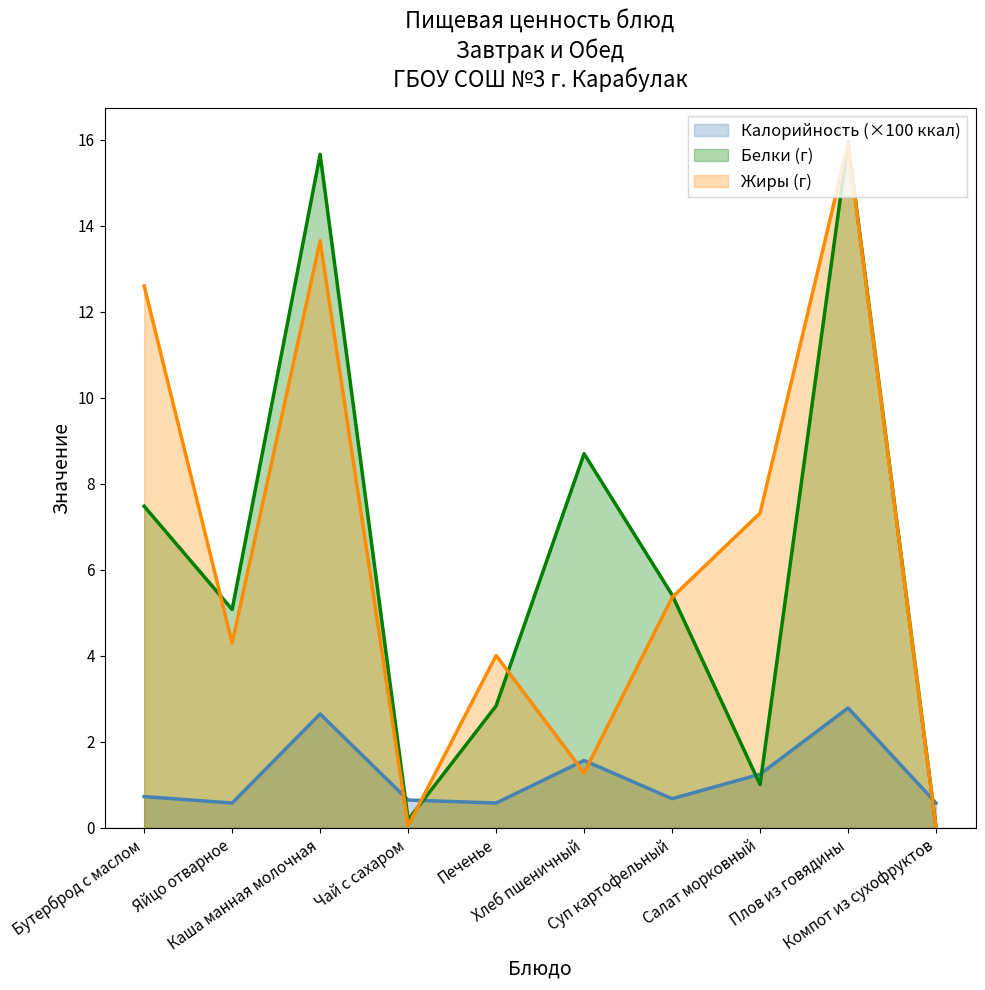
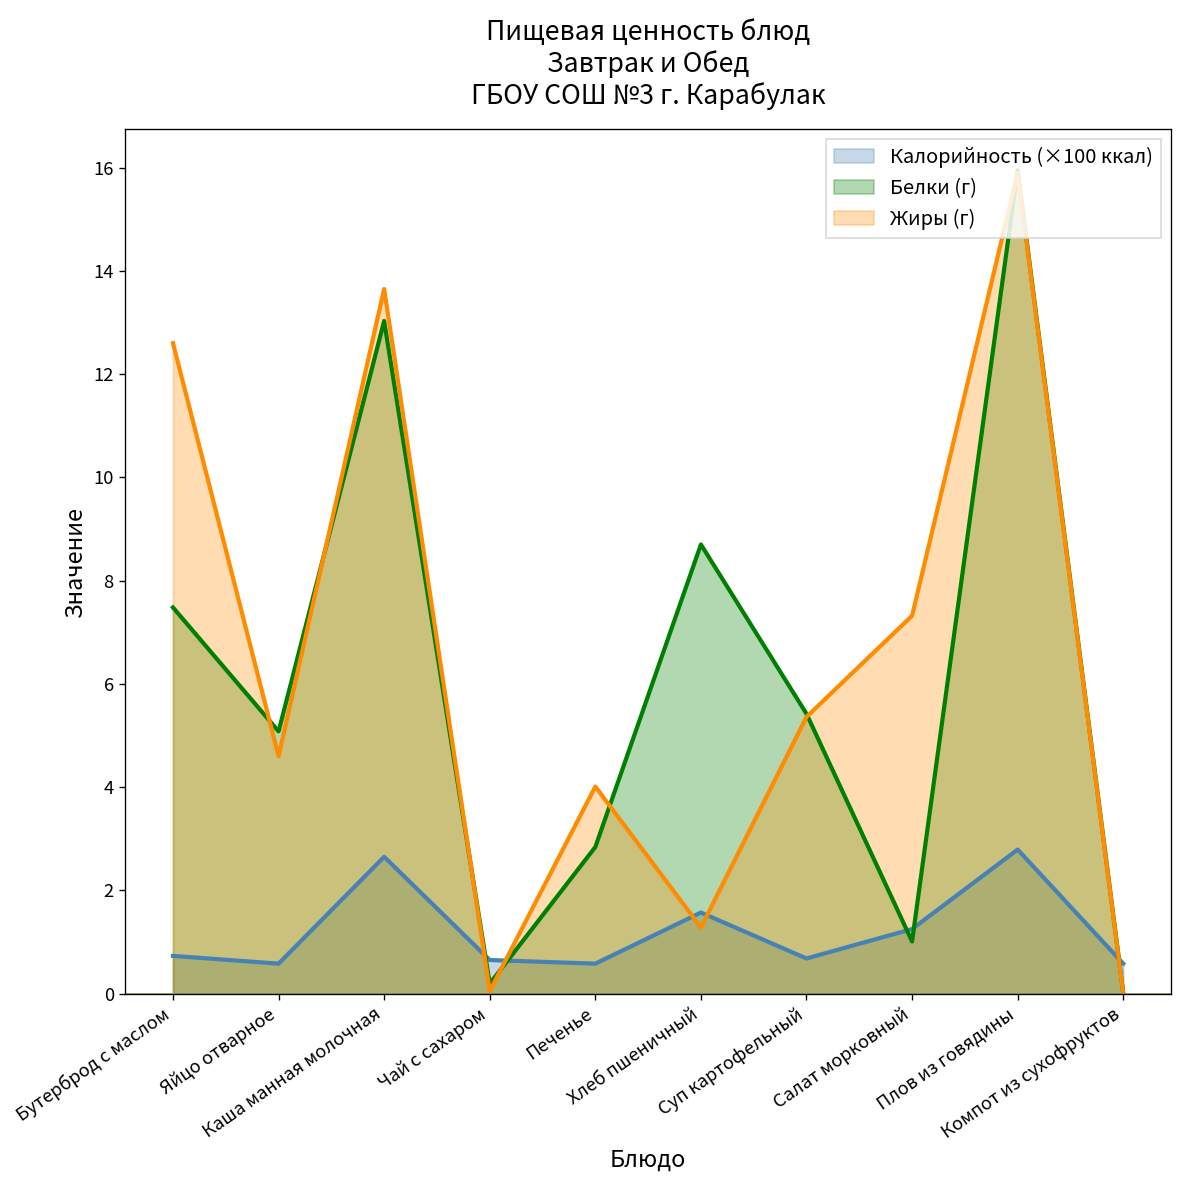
  {
    "Калорийность (×100 ккал)": {
      "Бутерброд с маслом": 0.7,
      "Яйцо отварное": 0.6,
      "Каша манная молочная": 2.7,
      "Чай с сахаром": 0.7,
      "Печенье": 0.6,
      "Хлеб пшеничный": 1.6,
      "Суп картофельный": 0.7,
      "Салат морковный": 1.3,
      "Плов из говядины": 2.8,
      "Компот из сухофруктов": 0.6
    },
    "Белки (г)": {
      "Бутерброд с маслом": 7.5,
      "Яйцо отварное": 5.1,
-     "Каша манная молочная": 15.7,
+     "Каша манная молочная": 13.0,
      "Чай с сахаром": 0.2,
      "Печенье": 2.8,
      "Хлеб пшеничный": 8.7,
      "Суп картофельный": 5.4,
      "Салат морковный": 1.0
    },
    "Жиры (г)": {
      "Бутерброд с маслом": 12.6,
-     "Яйцо отварное": 4.3,
+     "Яйцо отварное": 4.6,
      "Каша манная молочная": 13.7,
      "Чай с сахаром": 0.1,
      "Печенье": 4.0,
      "Хлеб пшеничный": 1.3,
      "Суп картофельный": 5.4,
      "Салат морковный": 7.3
    }
  }
